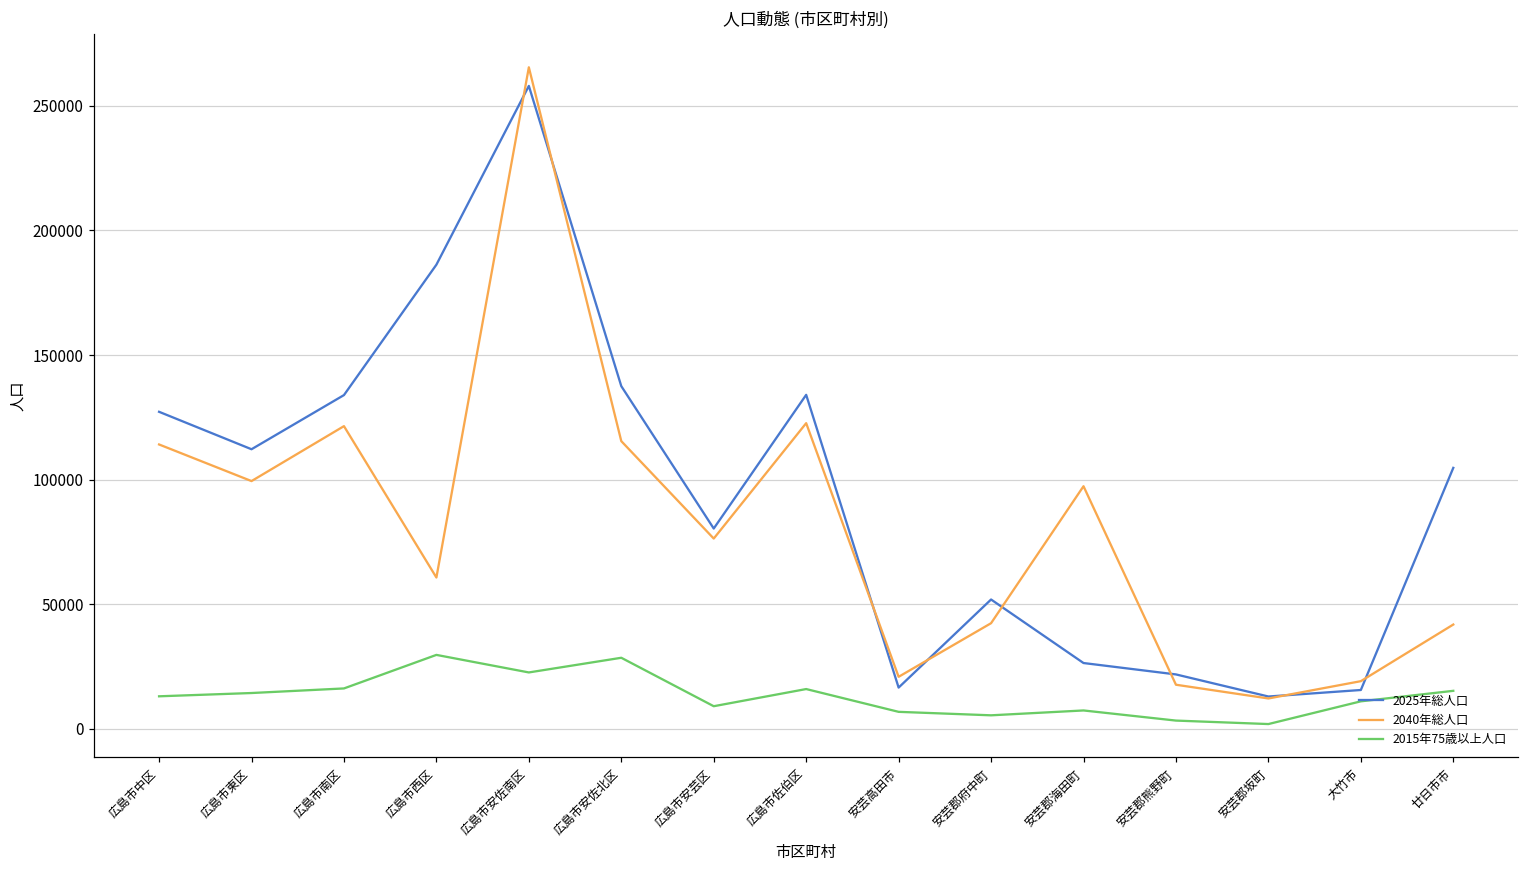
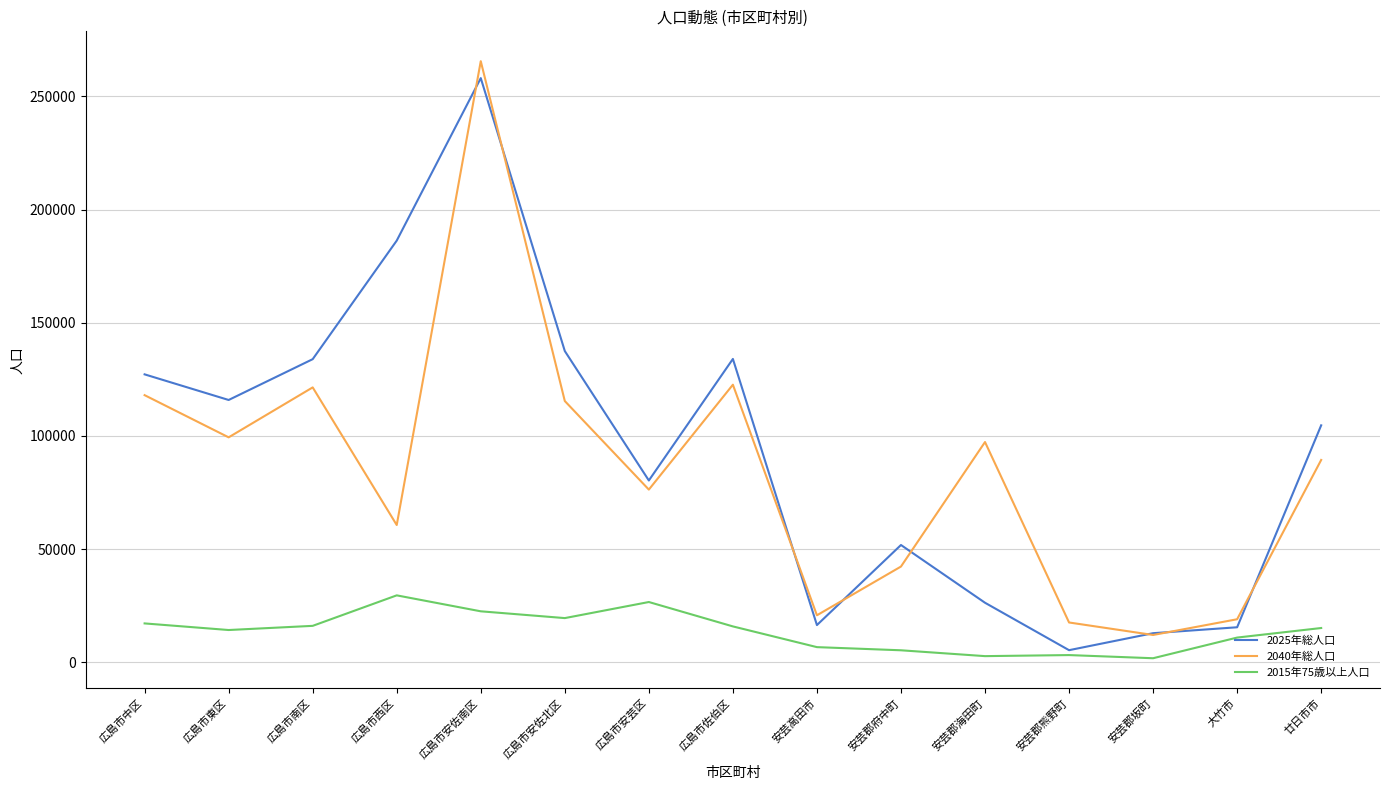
  {
    "2025年総人口": {
      "広島市中区": 127000,
-     "広島市東区": 112000,
+     "広島市東区": 116000,
      "広島市南区": 134000,
      "広島市西区": 186000,
      "広島市安佐南区": 258000,
      "広島市安佐北区": 138000,
      "広島市安芸区": 80000,
      "広島市佐伯区": 134000,
      "安芸高田市": 17000,
      "安芸郡府中町": 52000,
      "安芸郡海田町": 26000,
-     "安芸郡熊野町": 22000,
+     "安芸郡熊野町": 5000,
      "大竹市": 16000,
      "廿日市市": 105000
    },
    "2040年総人口": {
-     "広島市中区": 114000,
+     "広島市中区": 118000,
      "広島市東区": 99000,
      "広島市南区": 121000,
      "広島市西区": 61000,
      "広島市安佐南区": 265000,
      "広島市安佐北区": 115000,
      "広島市安芸区": 76000,
      "広島市佐伯区": 123000,
      "安芸高田市": 21000,
      "安芸郡府中町": 42000,
      "安芸郡海田町": 97000,
      "安芸郡熊野町": 18000,
      "大竹市": 19000,
-     "廿日市市": 42000
+     "廿日市市": 89000
    },
    "2015年75歳以上人口": {
-     "広島市中区": 13000,
+     "広島市中区": 17000,
      "広島市東区": 14000,
      "広島市南区": 16000,
      "広島市西区": 30000,
      "広島市安佐南区": 23000,
-     "広島市安佐北区": 28000,
-     "広島市安芸区": 9000,
+     "広島市安佐北区": 20000,
+     "広島市安芸区": 27000,
      "広島市佐伯区": 16000,
      "安芸高田市": 7000,
      "安芸郡府中町": 5000,
-     "安芸郡海田町": 7000,
+     "安芸郡海田町": 3000,
      "安芸郡熊野町": 3000,
      "安芸郡坂町": 2000,
      "大竹市": 11000,
      "廿日市市": 15000
    }
  }
